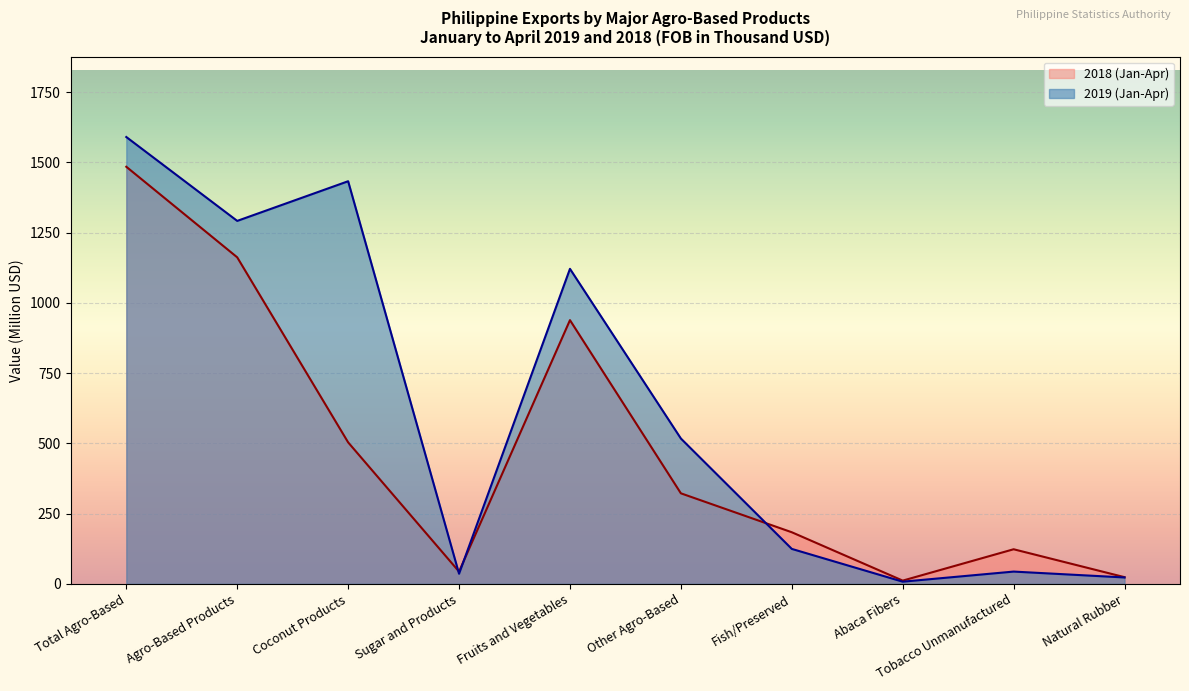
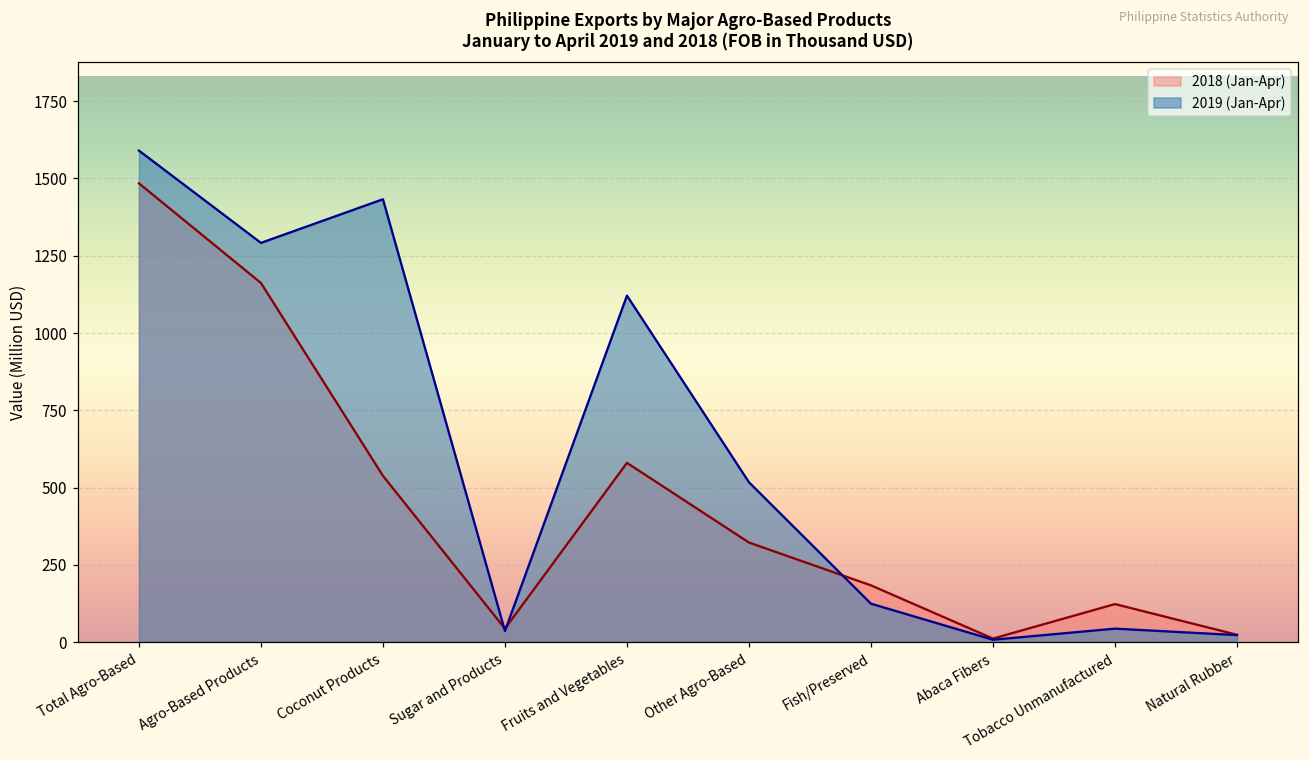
  {
    "2018 (Jan-Apr)": {
      "Total Agro-Based": 1480,
      "Agro-Based Products": 1160,
-     "Coconut Products": 500,
-     "Fruits and Vegetables": 940,
+     "Coconut Products": 540,
+     "Fruits and Vegetables": 580,
      "Other Agro-Based": 320,
      "Fish/Preserved": 180,
      "Tobacco Unmanufactured": 120
    },
    "2019 (Jan-Apr)": {
      "Total Agro-Based": 1590,
      "Agro-Based Products": 1290,
      "Coconut Products": 1430,
      "Fruits and Vegetables": 1120,
      "Other Agro-Based": 520,
      "Fish/Preserved": 120,
      "Tobacco Unmanufactured": 40
    }
  }
